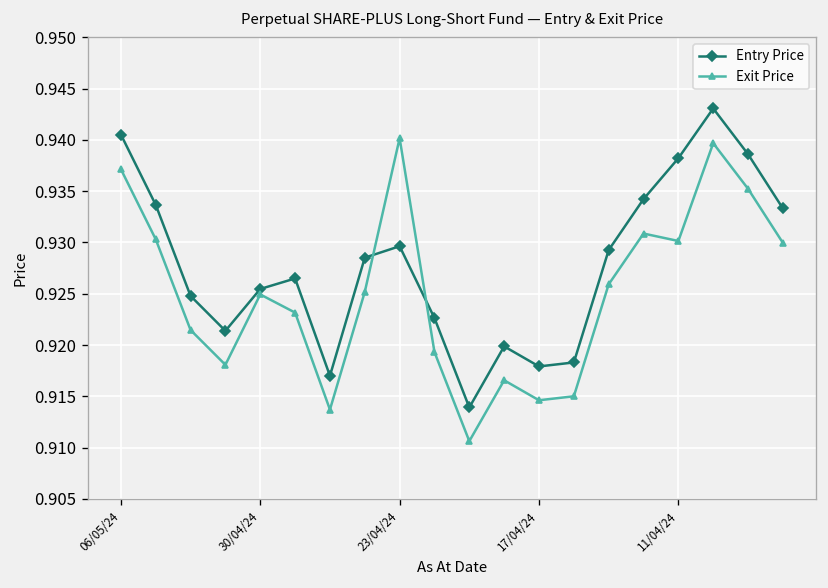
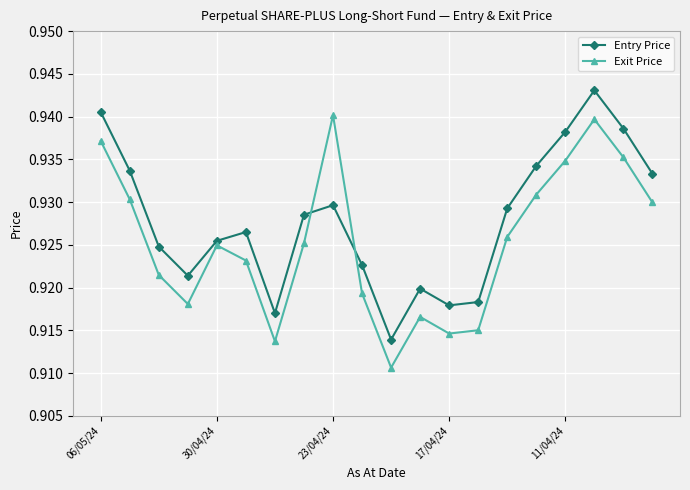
  {
    "Entry Price": {
      "06/05/24": 0.941,
      "30/04/24": 0.925,
      "23/04/24": 0.930,
      "17/04/24": 0.918,
      "11/04/24": 0.938
    },
    "Exit Price": {
      "06/05/24": 0.937,
      "30/04/24": 0.925,
      "23/04/24": 0.940,
      "17/04/24": 0.915,
-     "11/04/24": 0.930
+     "11/04/24": 0.935
    }
  }
